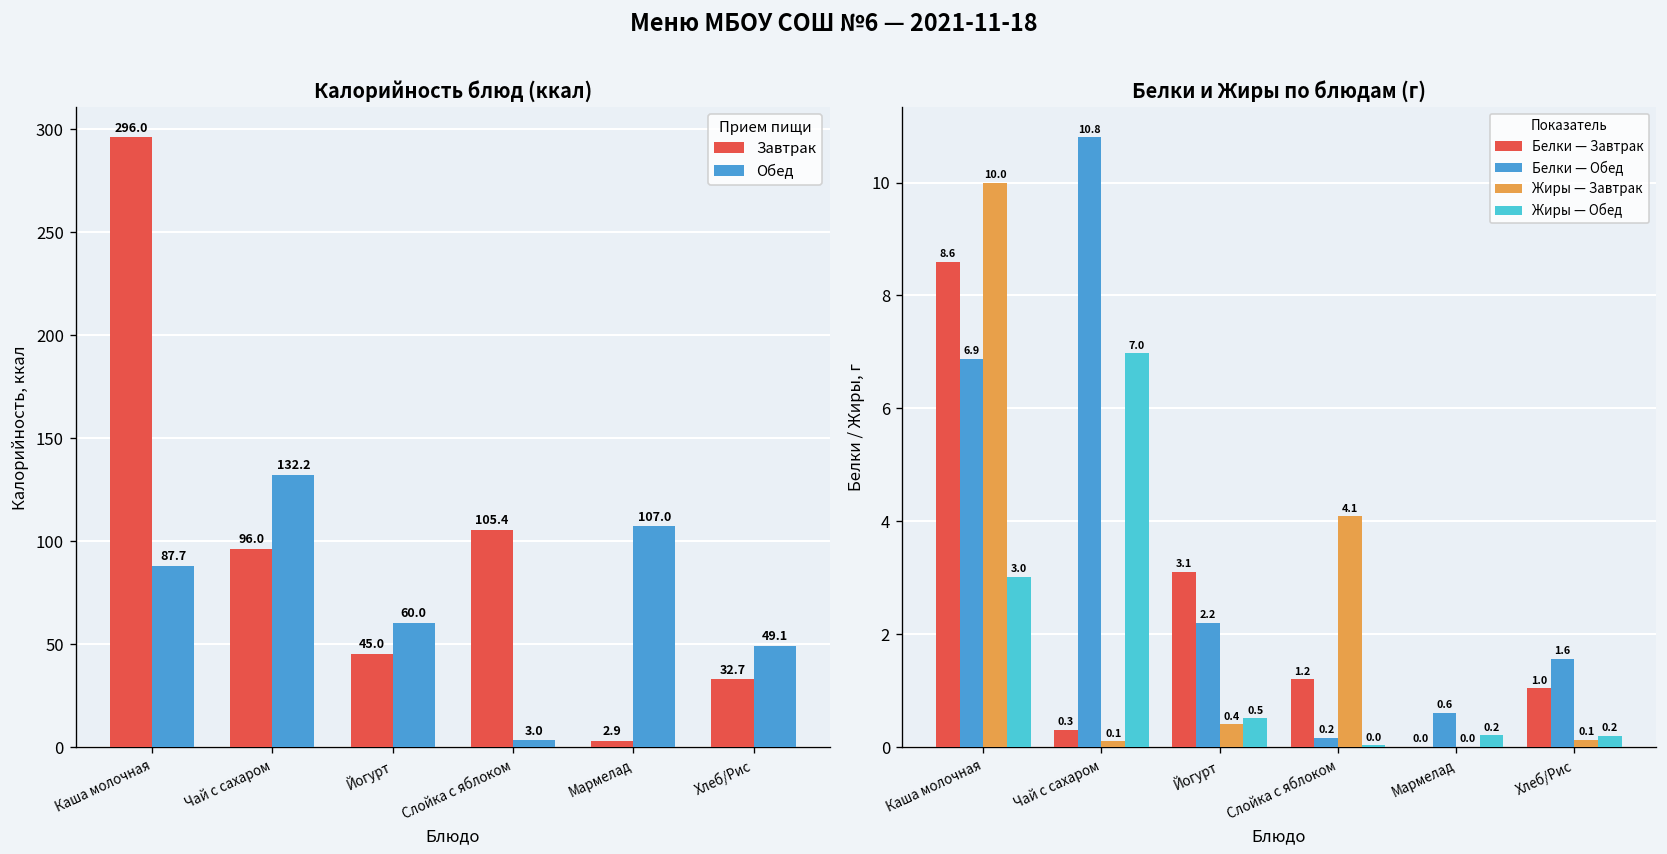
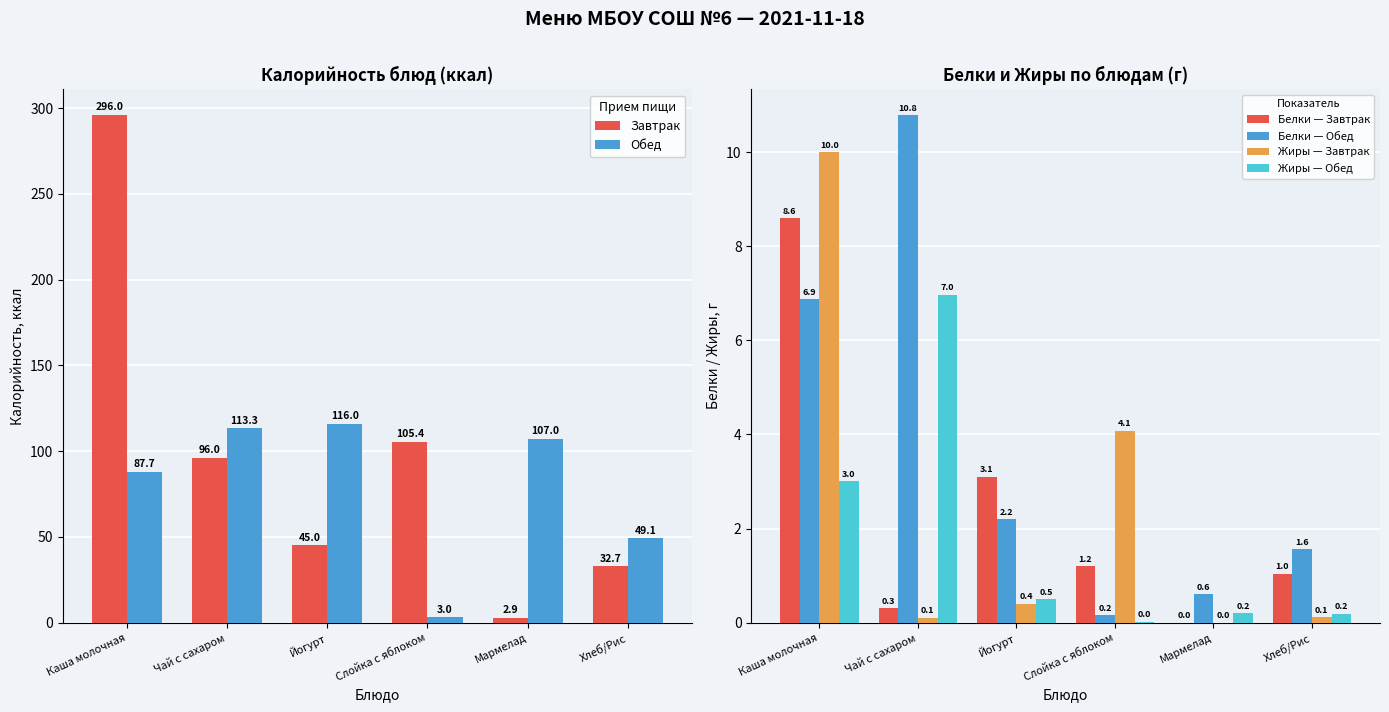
  {
    "Калорийность блюд (ккал)": {
      "Завтрак": {
        "Каша молочная": 296.0,
        "Чай с сахаром": 96.0,
        "Йогурт": 45.0,
        "Слойка с яблоком": 105.4,
        "Мармелад": 2.9,
        "Хлеб/Рис": 32.7
      },
      "Обед": {
        "Каша молочная": 87.7,
-       "Чай с сахаром": 132.2,
-       "Йогурт": 60.0,
+       "Чай с сахаром": 113.3,
+       "Йогурт": 116.0,
        "Слойка с яблоком": 3.0,
        "Мармелад": 107.0,
        "Хлеб/Рис": 49.1
      }
    },
    "Белки и Жиры по блюдам (г)": {
      "Белки — Завтрак": {
        "Каша молочная": 8.6,
        "Чай с сахаром": 0.3,
        "Йогурт": 3.1,
        "Слойка с яблоком": 1.2,
        "Мармелад": 0.0,
        "Хлеб/Рис": 1.0
      },
      "Жиры — Завтрак": {
        "Каша молочная": 10.0,
        "Чай с сахаром": 0.1,
        "Йогурт": 0.4,
        "Слойка с яблоком": 4.1,
        "Мармелад": 0.0,
        "Хлеб/Рис": 0.1
      }
    }
  }
